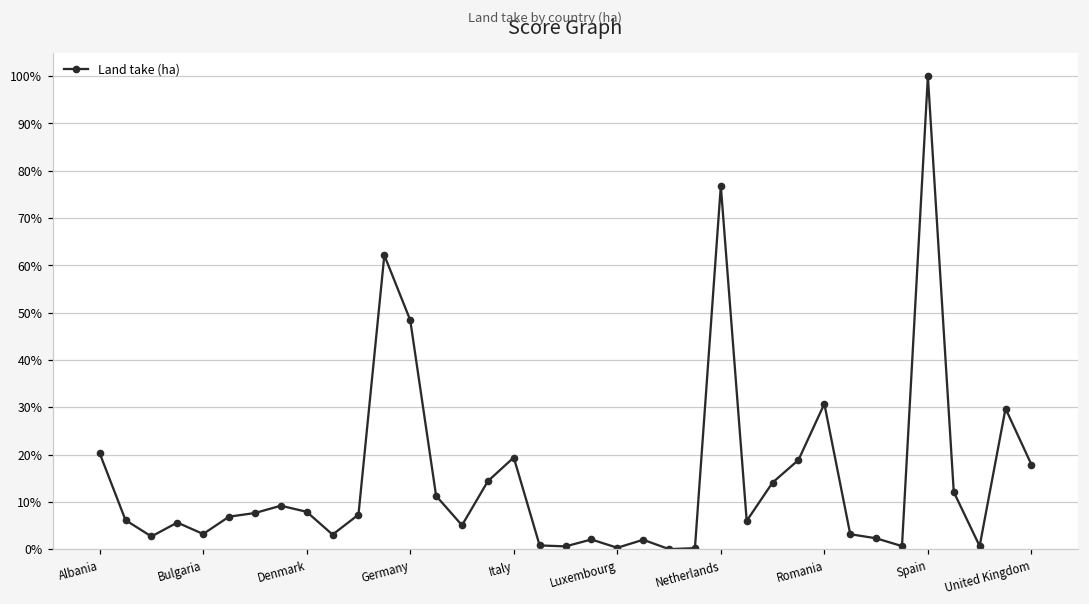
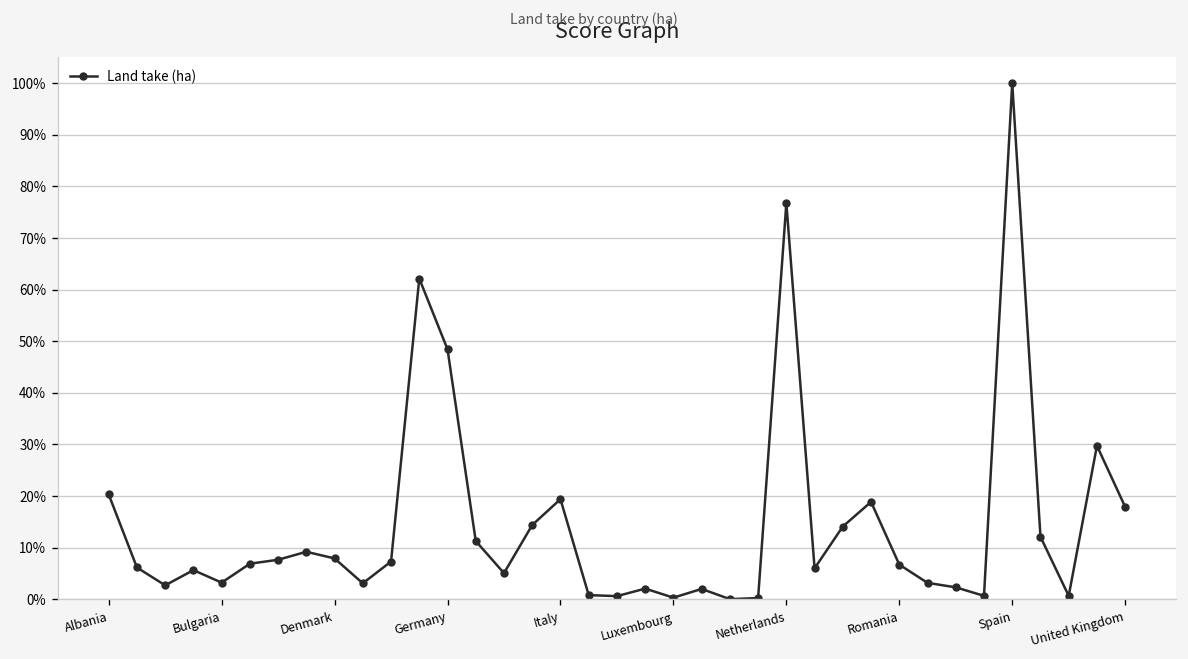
  {
    "Albania": "20%",
    "Bulgaria": "3%",
    "Denmark": "8%",
    "Germany": "48%",
    "Italy": "19%",
    "Luxembourg": "0%",
    "Netherlands": "77%",
-   "Romania": "31%",
+   "Romania": "7%",
    "Spain": "100%",
    "United Kingdom": "18%"
  }
